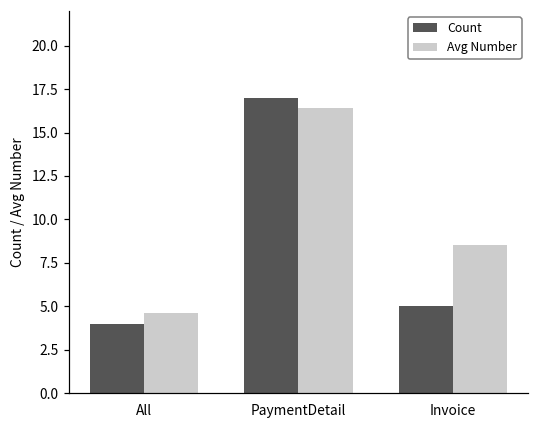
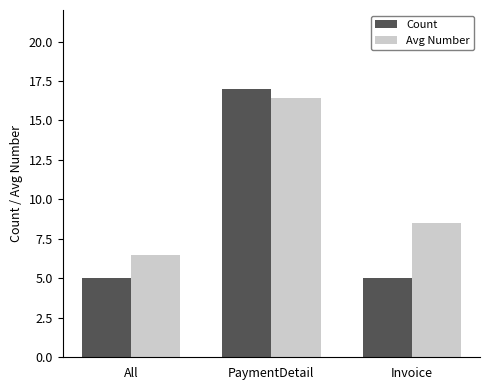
  {
    "Count": {
-     "All": 4,
+     "All": 5,
      "PaymentDetail": 17,
      "Invoice": 5
    },
    "Avg Number": {
-     "All": 4.6,
+     "All": 6.5,
      "PaymentDetail": 16.4,
      "Invoice": 8.5
    }
  }
